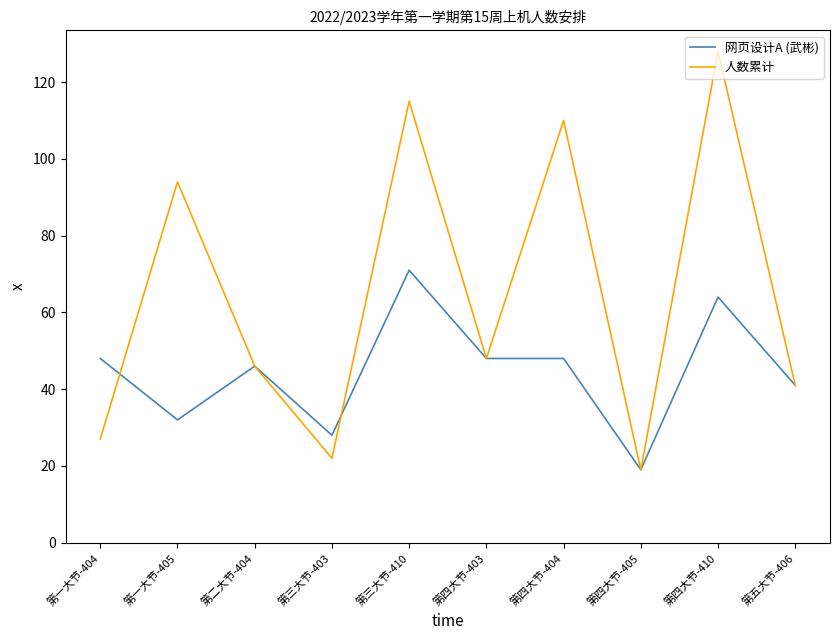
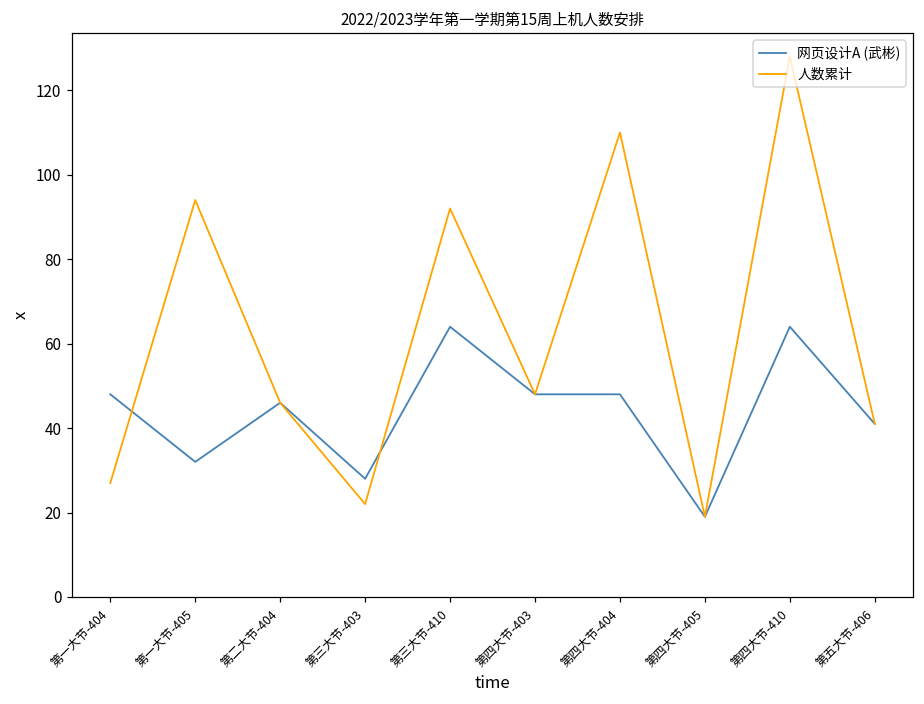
  {
    "网页设计A (武彬)": {
      "第一大节-404": 48,
      "第一大节-405": 32,
      "第三大节-403": 28,
-     "第三大节-410": 71,
+     "第三大节-410": 64,
      "第四大节-404": 48,
      "第四大节-410": 64
    },
    "人数累计": {
      "第一大节-404": 27,
      "第一大节-405": 94,
      "第三大节-403": 22,
-     "第三大节-410": 115,
+     "第三大节-410": 92,
      "第四大节-404": 110
    }
  }
